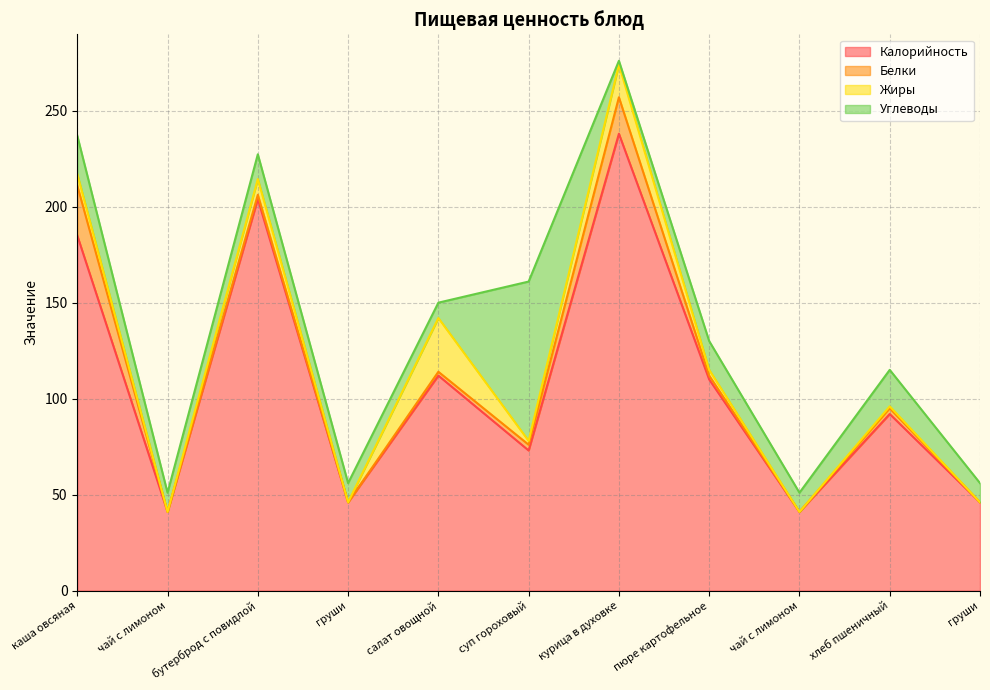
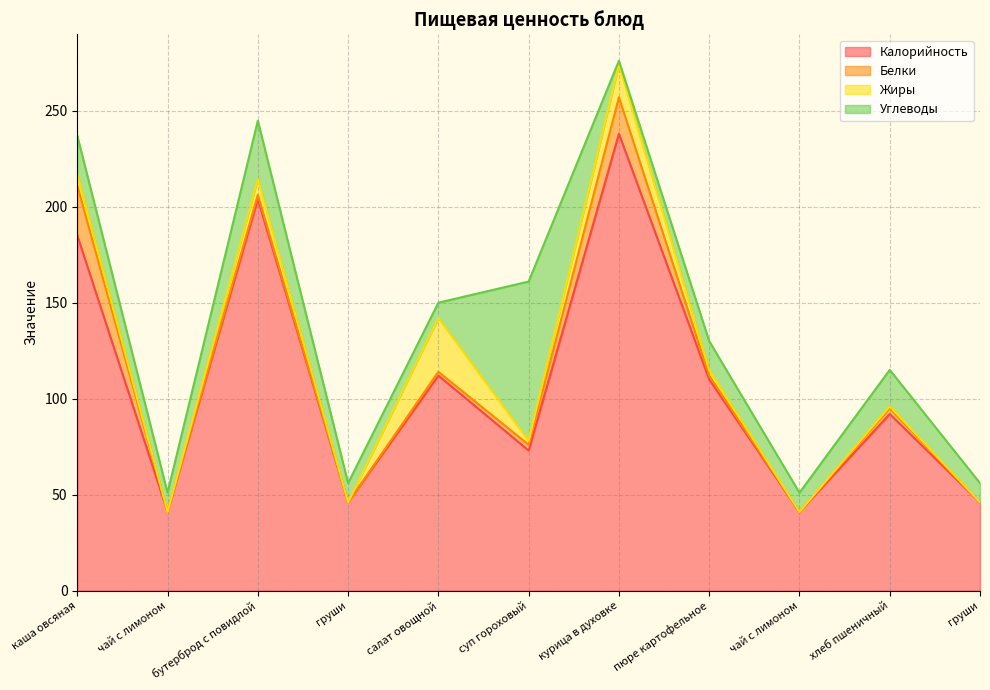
  {
    "Калорийность": {
      "каша овсяная": 185,
      "бутерброд с повидлой": 204,
      "салат овощной": 112,
      "суп гороховый": 73,
      "курица в духовке": 238,
      "пюре картофельное": 110,
      "хлеб пшеничный": 92
    },
    "Белки": {
      "каша овсяная": 26,
      "бутерброд с повидлой": 2,
      "салат овощной": 2,
      "суп гороховый": 3,
      "курица в духовке": 19,
      "пюре картофельное": 2
    },
    "Жиры": {
      "каша овсяная": 6,
      "бутерброд с повидлой": 8,
      "салат овощной": 28,
      "суп гороховый": 2,
      "курица в духовке": 17,
      "пюре картофельное": 3
    },
    "Углеводы": {
      "каша овсяная": 20,
-     "бутерброд с повидлой": 13,
+     "бутерброд с повидлой": 30,
      "салат овощной": 8,
      "суп гороховый": 83,
      "курица в духовке": 2,
      "пюре картофельное": 15,
      "хлеб пшеничный": 19
    }
  }
